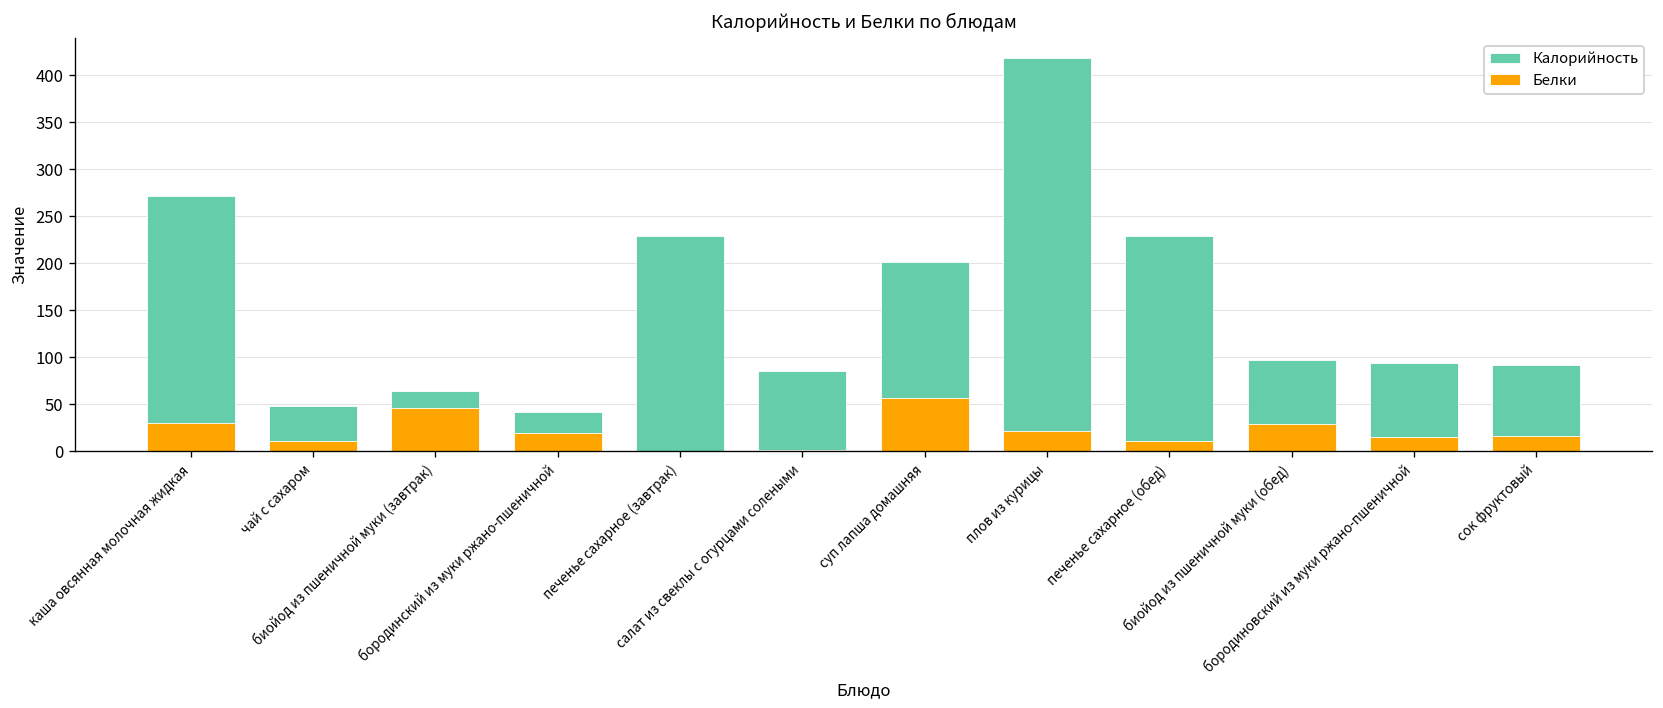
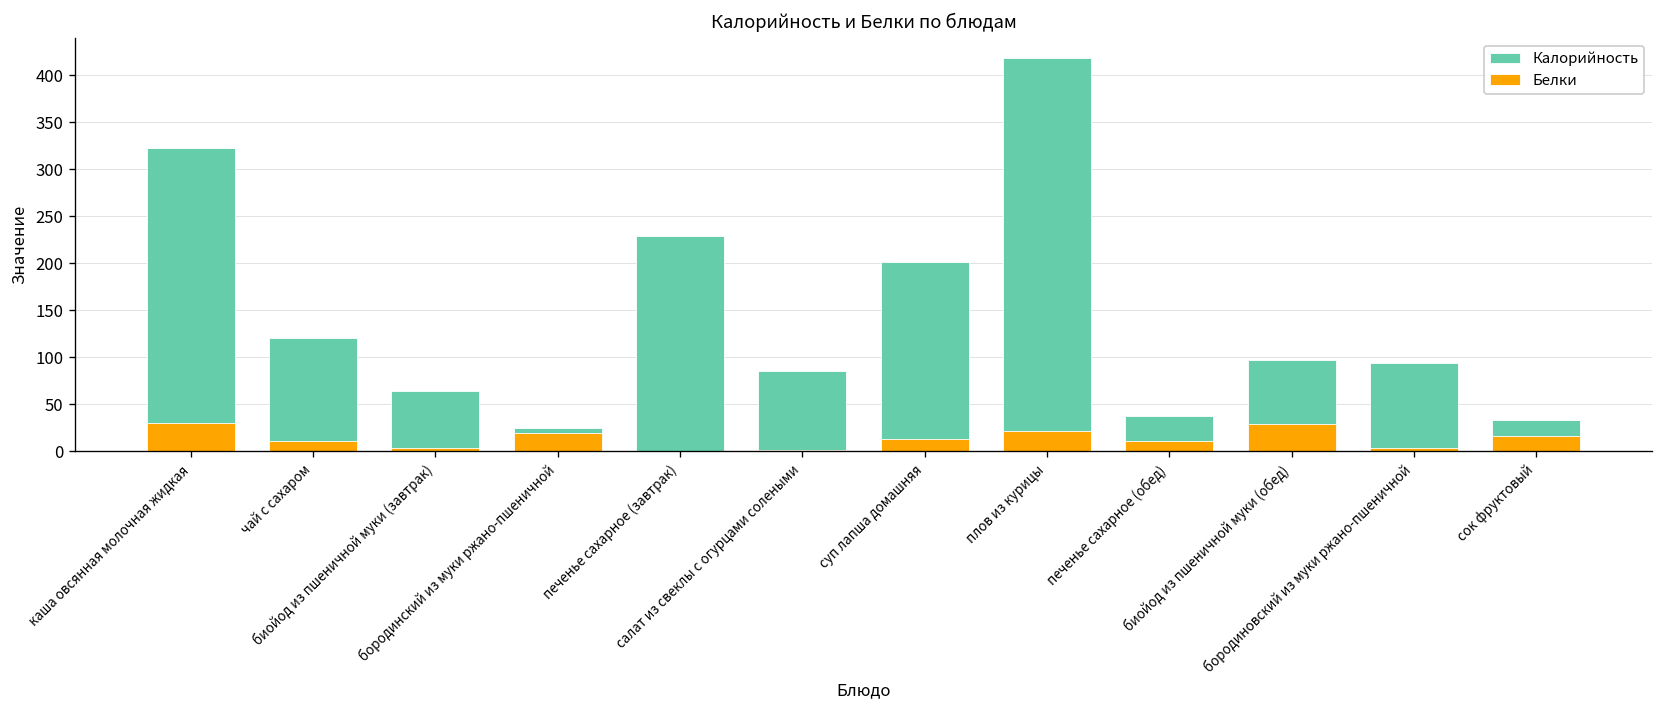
  {
    "Калорийность": {
-     "каша овсянная молочная жидкая": 270,
-     "чай с сахаром": 50,
+     "каша овсянная молочная жидкая": 320,
+     "чай с сахаром": 120,
      "биойод из пшеничной муки (завтрак)": 60,
-     "бородинский из муки ржано-пшеничной": 40,
+     "бородинский из муки ржано-пшеничной": 20,
      "печенье сахарное (завтрак)": 230,
      "салат из свеклы с огурцами солеными": 90,
      "суп лапша домашняя": 200,
      "плов из курицы": 420,
-     "печенье сахарное (обед)": 230,
+     "печенье сахарное (обед)": 40,
      "биойод из пшеничной муки (обед)": 100,
      "бородиновский из муки ржано-пшеничной": 90,
-     "сок фруктовый": 90
+     "сок фруктовый": 30
    },
    "Белки": {
-     "биойод из пшеничной муки (завтрак)": 50,
-     "суп лапша домашняя": 60,
-     "бородиновский из муки ржано-пшеничной": 10
+     "биойод из пшеничной муки (завтрак)": 0,
+     "суп лапша домашняя": 10,
+     "бородиновский из муки ржано-пшеничной": 0
    }
  }
